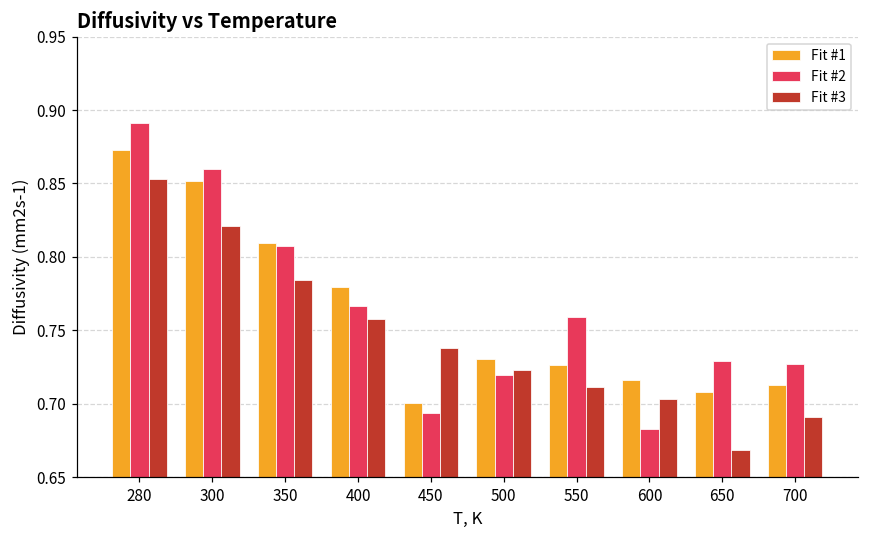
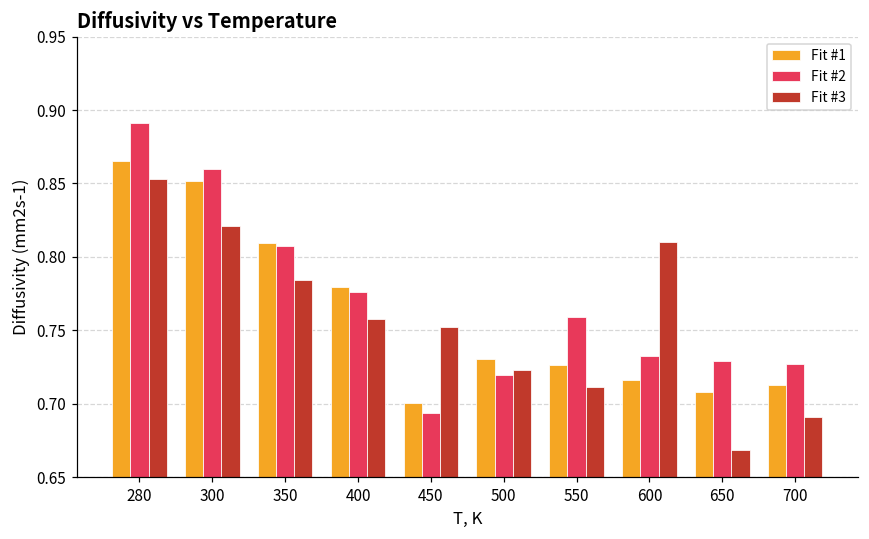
  {
    "Fit #1": {
-     "280": 0.873,
+     "280": 0.865,
      "300": 0.852,
      "350": 0.810,
      "400": 0.779,
      "450": 0.700,
      "500": 0.731,
      "550": 0.726,
      "600": 0.716,
      "650": 0.708,
      "700": 0.713
    },
    "Fit #2": {
      "280": 0.891,
      "300": 0.860,
      "350": 0.807,
-     "400": 0.766,
+     "400": 0.776,
      "450": 0.694,
      "500": 0.719,
      "550": 0.759,
-     "600": 0.683,
+     "600": 0.732,
      "650": 0.729,
      "700": 0.727
    },
    "Fit #3": {
      "280": 0.853,
      "300": 0.821,
      "350": 0.784,
      "400": 0.758,
-     "450": 0.738,
+     "450": 0.752,
      "500": 0.723,
      "550": 0.712,
-     "600": 0.703,
+     "600": 0.810,
      "650": 0.669,
      "700": 0.691
    }
  }
